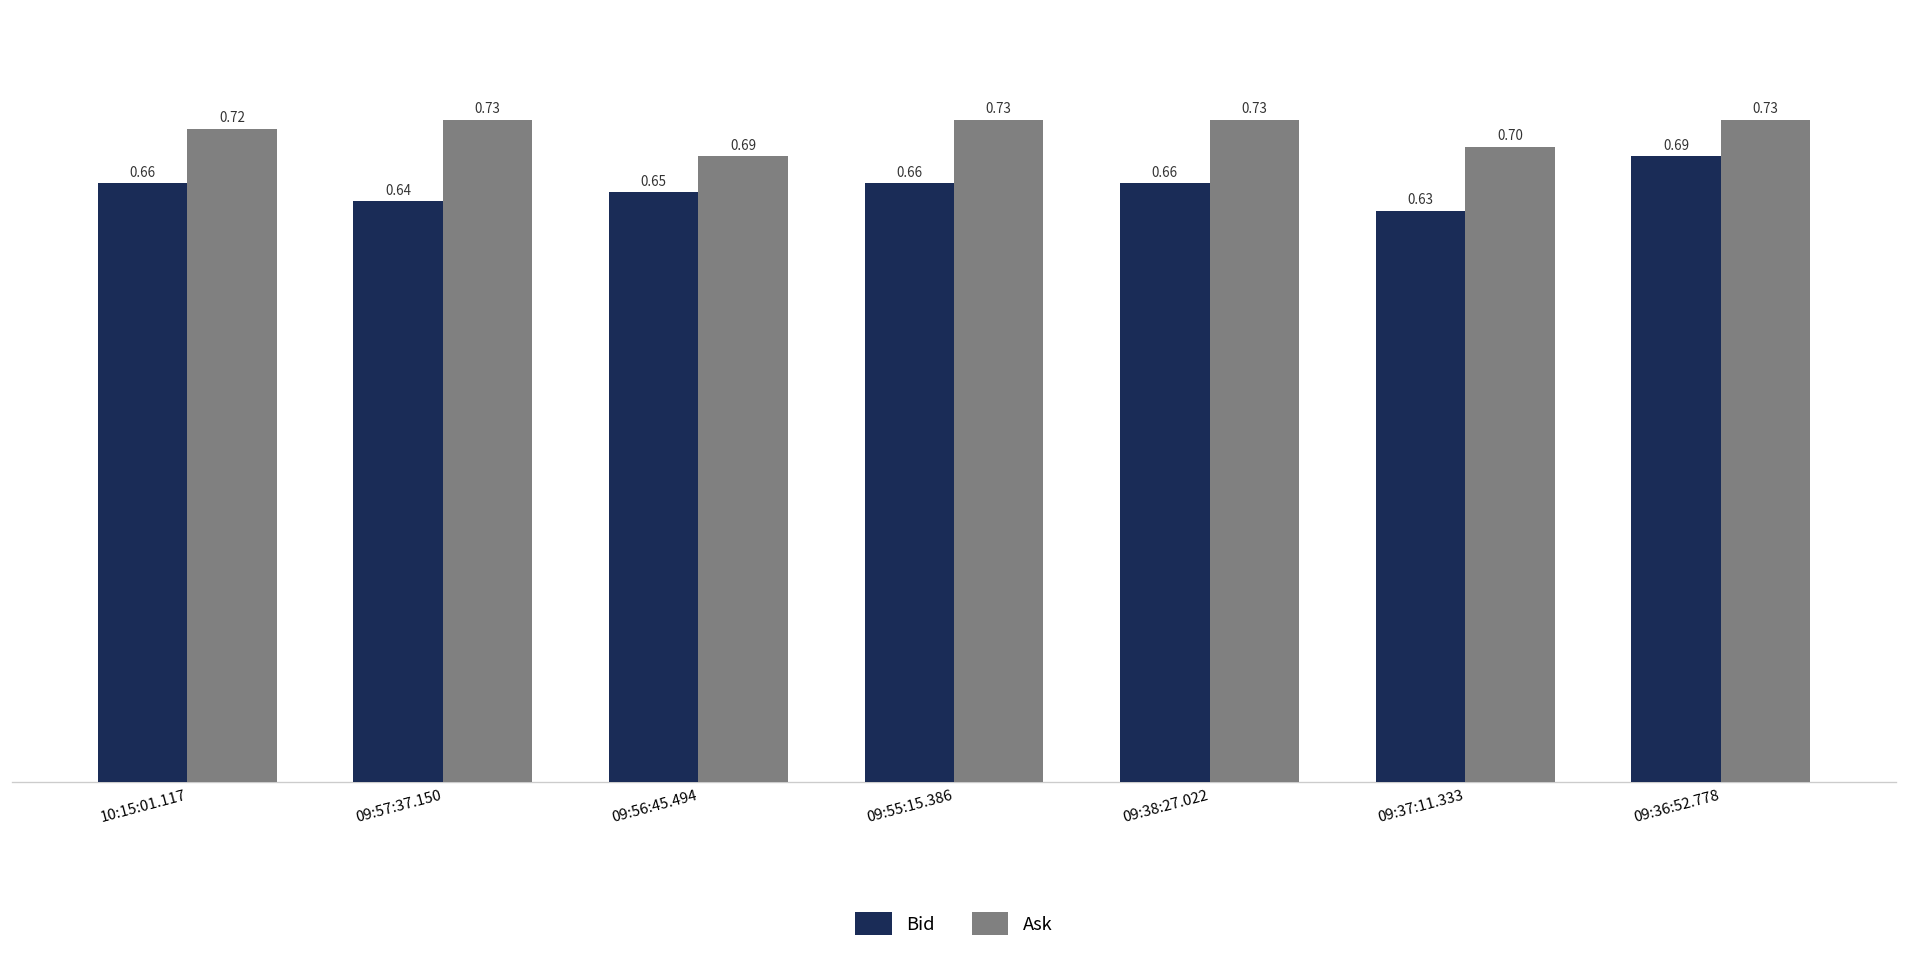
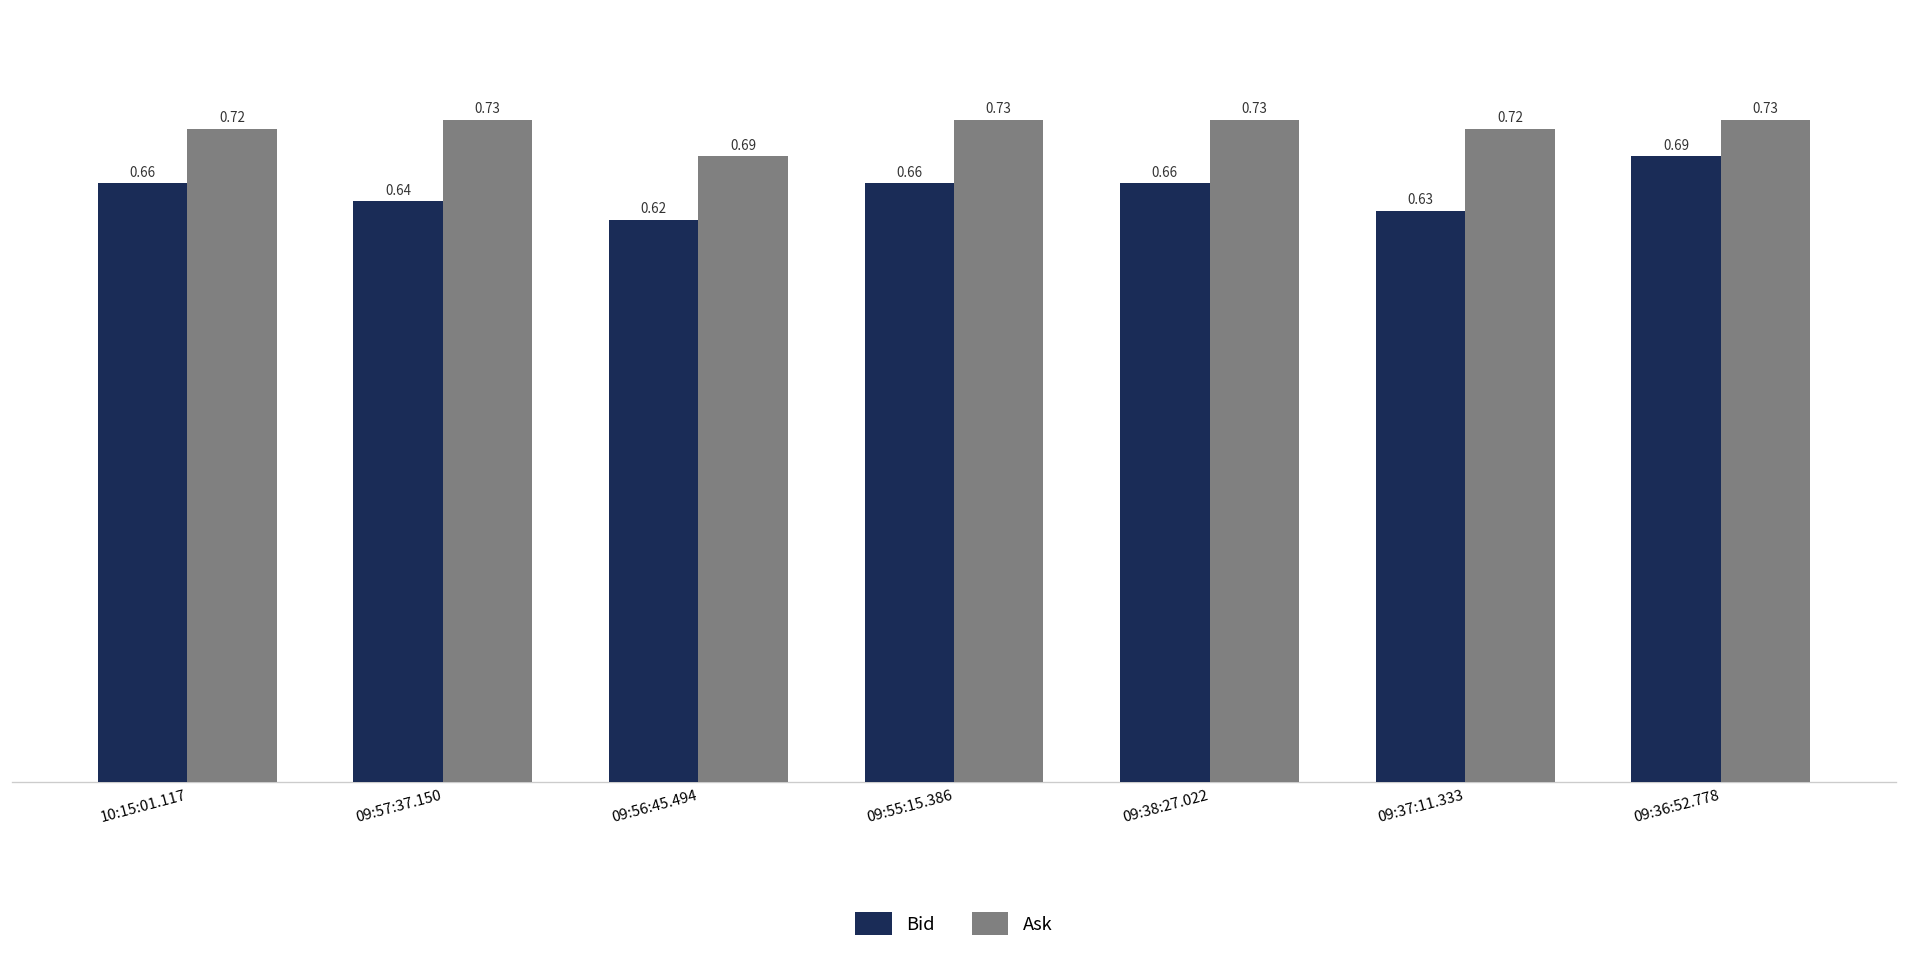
  {
    "Bid": {
      "10:15:01.117": 0.66,
      "09:57:37.150": 0.64,
-     "09:56:45.494": 0.65,
+     "09:56:45.494": 0.62,
      "09:55:15.386": 0.66,
      "09:38:27.022": 0.66,
      "09:37:11.333": 0.63,
      "09:36:52.778": 0.69
    },
    "Ask": {
      "10:15:01.117": 0.72,
      "09:57:37.150": 0.73,
      "09:56:45.494": 0.69,
      "09:55:15.386": 0.73,
      "09:38:27.022": 0.73,
-     "09:37:11.333": 0.70,
+     "09:37:11.333": 0.72,
      "09:36:52.778": 0.73
    }
  }
